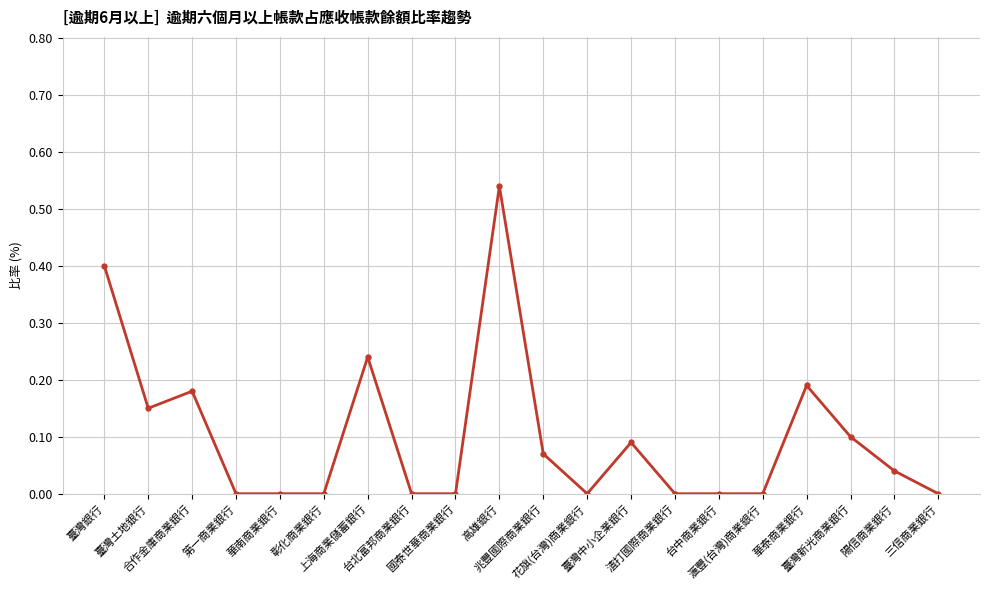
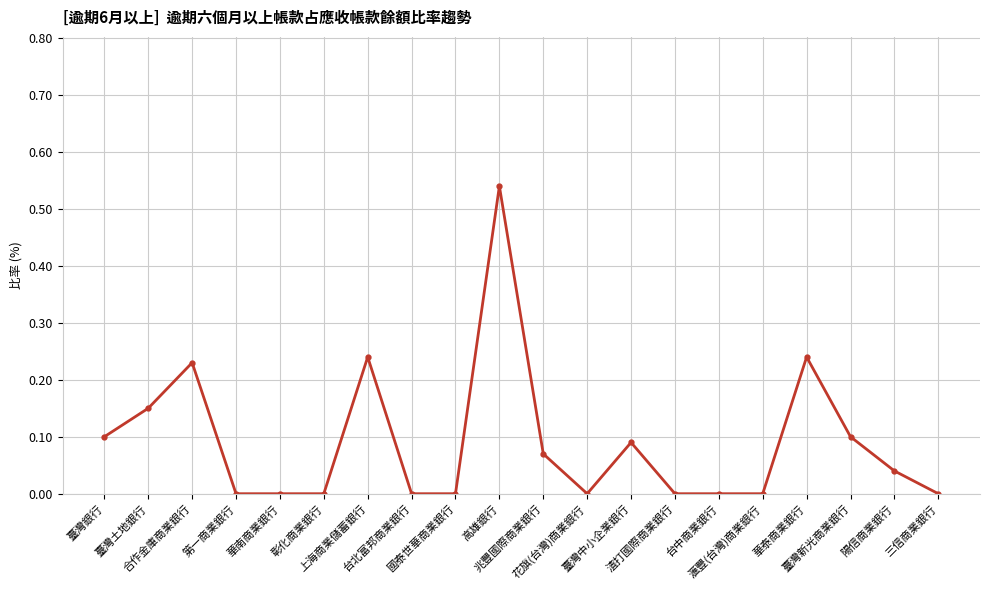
  {
-   "臺灣銀行": 0.4,
+   "臺灣銀行": 0.1,
    "臺灣土地銀行": 0.15,
-   "合作金庫商業銀行": 0.18,
+   "合作金庫商業銀行": 0.23,
    "第一商業銀行": 0.00,
    "華南商業銀行": 0.00,
    "彰化商業銀行": 0.00,
    "上海商業儲蓄銀行": 0.24,
    "台北富邦商業銀行": 0.00,
    "國泰世華商業銀行": 0.00,
    "高雄銀行": 0.54,
    "兆豐國際商業銀行": 0.07,
    "花旗(台灣)商業銀行": 0.00,
    "臺灣中小企業銀行": 0.09,
    "渣打國際商業銀行": 0.00,
    "台中商業銀行": 0.00,
    "滙豐(台灣)商業銀行": 0.00,
-   "華泰商業銀行": 0.19,
+   "華泰商業銀行": 0.24,
    "臺灣新光商業銀行": 0.10,
    "陽信商業銀行": 0.04,
    "三信商業銀行": 0.00
  }
